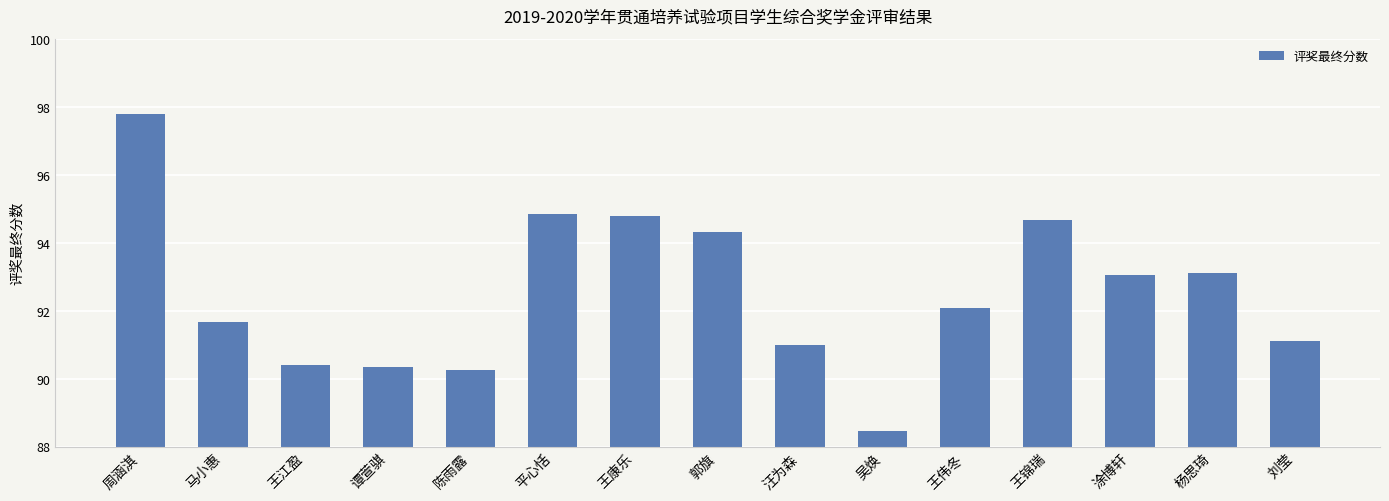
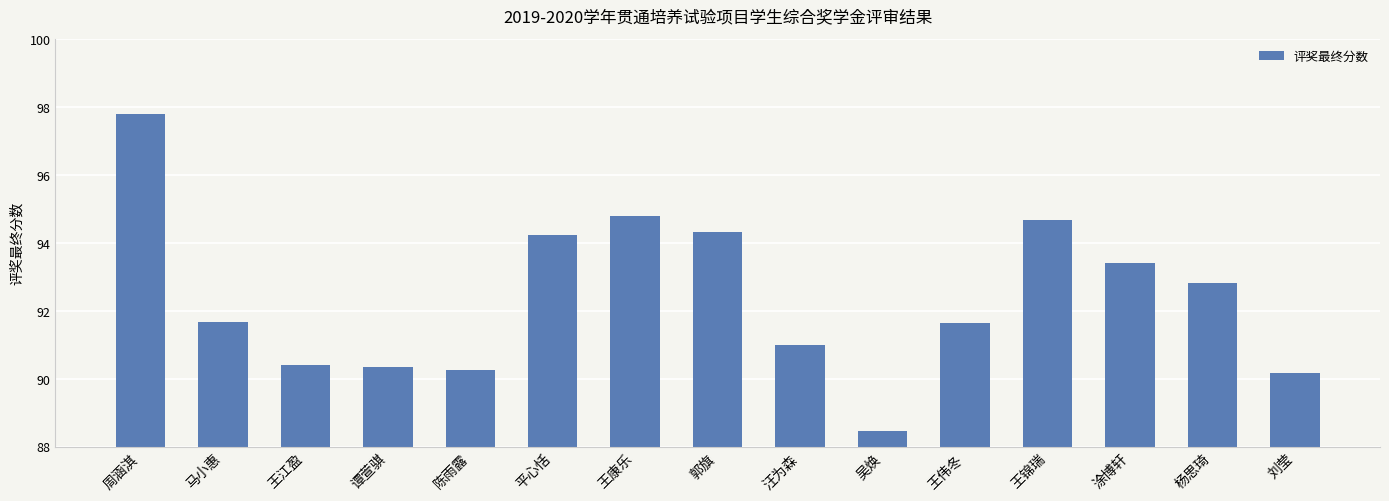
  {
    "周涵淇": 97.8,
    "马小惠": 91.7,
    "王江盈": 90.4,
    "谭萱骐": 90.3,
    "陈雨露": 90.3,
-   "平心恬": 94.9,
+   "平心恬": 94.2,
    "王康乐": 94.8,
    "郭旗": 94.3,
    "汪为森": 91.0,
    "吴焕": 88.5,
-   "王伟冬": 92.1,
+   "王伟冬": 91.6,
    "王锦瑞": 94.7,
-   "涂博轩": 93.1,
-   "杨思琦": 93.1,
-   "刘莹": 91.1
+   "涂博轩": 93.4,
+   "杨思琦": 92.8,
+   "刘莹": 90.2
  }
